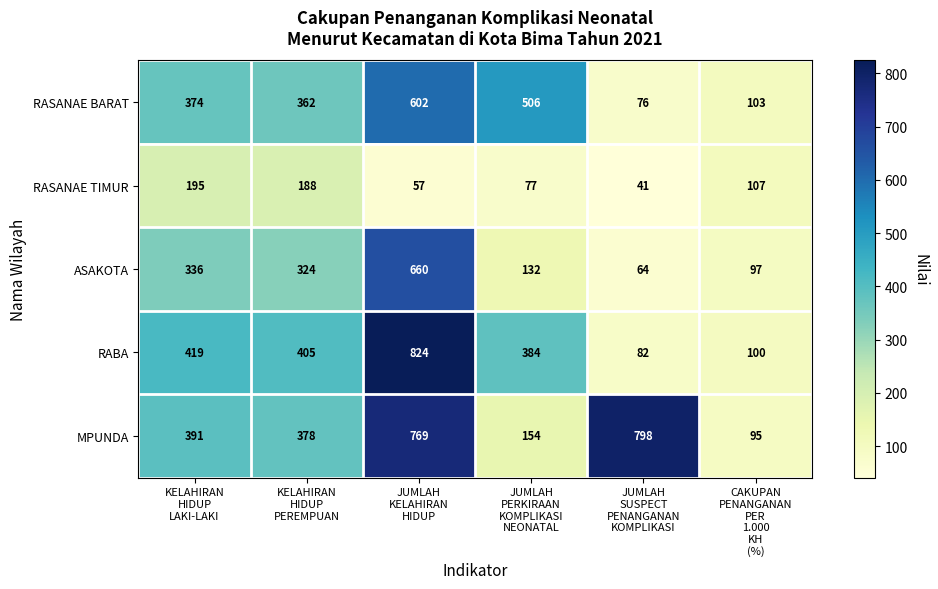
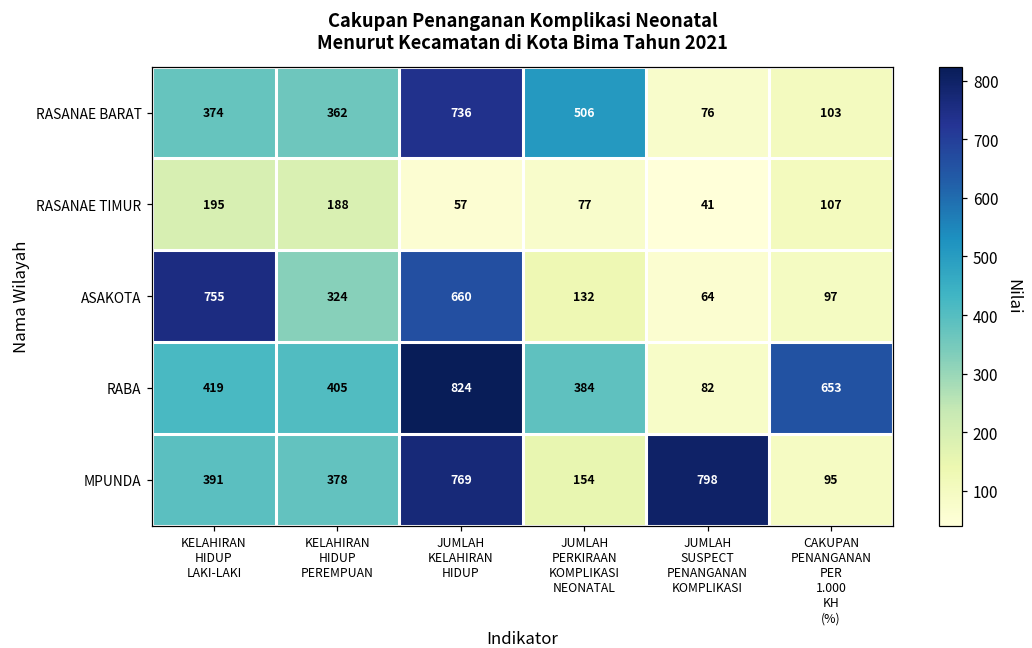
  {
    "RASANAE BARAT": {
      "KELAHIRAN HIDUP LAKI-LAKI": 374,
      "KELAHIRAN HIDUP PEREMPUAN": 362,
-     "JUMLAH KELAHIRAN HIDUP": 602,
+     "JUMLAH KELAHIRAN HIDUP": 736,
      "JUMLAH PERKIRAAN KOMPLIKASI NEONATAL": 506,
      "JUMLAH SUSPECT PENANGANAN KOMPLIKASI": 76,
      "CAKUPAN PENANGANAN PER 1.000 KH (%)": 103
    },
    "RASANAE TIMUR": {
      "KELAHIRAN HIDUP LAKI-LAKI": 195,
      "KELAHIRAN HIDUP PEREMPUAN": 188,
      "JUMLAH KELAHIRAN HIDUP": 57,
      "JUMLAH PERKIRAAN KOMPLIKASI NEONATAL": 77,
      "JUMLAH SUSPECT PENANGANAN KOMPLIKASI": 41,
      "CAKUPAN PENANGANAN PER 1.000 KH (%)": 107
    },
    "ASAKOTA": {
-     "KELAHIRAN HIDUP LAKI-LAKI": 336,
+     "KELAHIRAN HIDUP LAKI-LAKI": 755,
      "KELAHIRAN HIDUP PEREMPUAN": 324,
      "JUMLAH KELAHIRAN HIDUP": 660,
      "JUMLAH PERKIRAAN KOMPLIKASI NEONATAL": 132,
      "JUMLAH SUSPECT PENANGANAN KOMPLIKASI": 64,
      "CAKUPAN PENANGANAN PER 1.000 KH (%)": 97
    },
    "RABA": {
      "KELAHIRAN HIDUP LAKI-LAKI": 419,
      "KELAHIRAN HIDUP PEREMPUAN": 405,
      "JUMLAH KELAHIRAN HIDUP": 824,
      "JUMLAH PERKIRAAN KOMPLIKASI NEONATAL": 384,
      "JUMLAH SUSPECT PENANGANAN KOMPLIKASI": 82,
-     "CAKUPAN PENANGANAN PER 1.000 KH (%)": 100
+     "CAKUPAN PENANGANAN PER 1.000 KH (%)": 653
    },
    "MPUNDA": {
      "KELAHIRAN HIDUP LAKI-LAKI": 391,
      "KELAHIRAN HIDUP PEREMPUAN": 378,
      "JUMLAH KELAHIRAN HIDUP": 769,
      "JUMLAH PERKIRAAN KOMPLIKASI NEONATAL": 154,
      "JUMLAH SUSPECT PENANGANAN KOMPLIKASI": 798,
      "CAKUPAN PENANGANAN PER 1.000 KH (%)": 95
    }
  }
